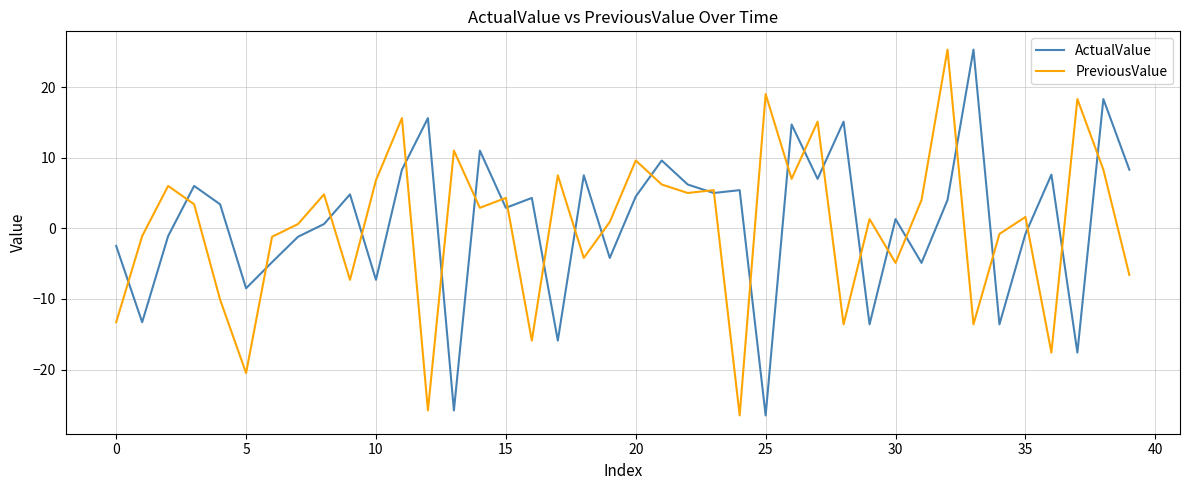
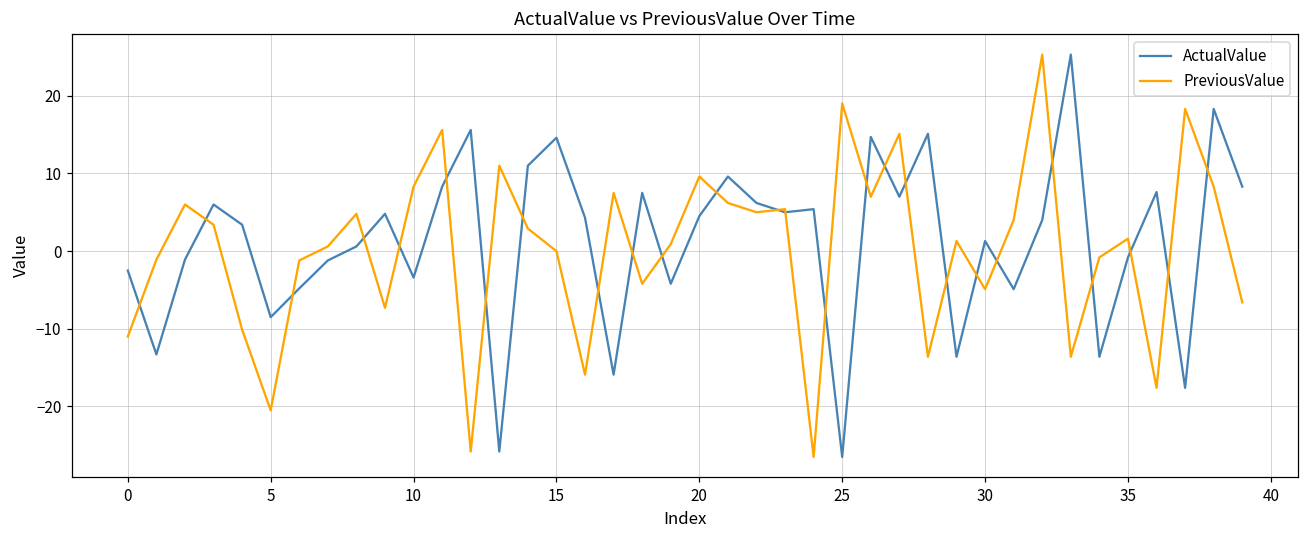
  {
    "ActualValue": {
      "0": -3,
      "5": -9,
-     "10": -7,
-     "15": 3,
+     "10": -3,
+     "15": 15,
      "20": 5,
      "25": -27,
      "30": 1,
      "35": -1
    },
    "PreviousValue": {
-     "0": -13,
+     "0": -11,
      "5": -21,
-     "10": 7,
-     "15": 4,
+     "10": 8,
+     "15": 0,
      "20": 10,
      "25": 19,
      "30": -5,
      "35": 2
    }
  }
